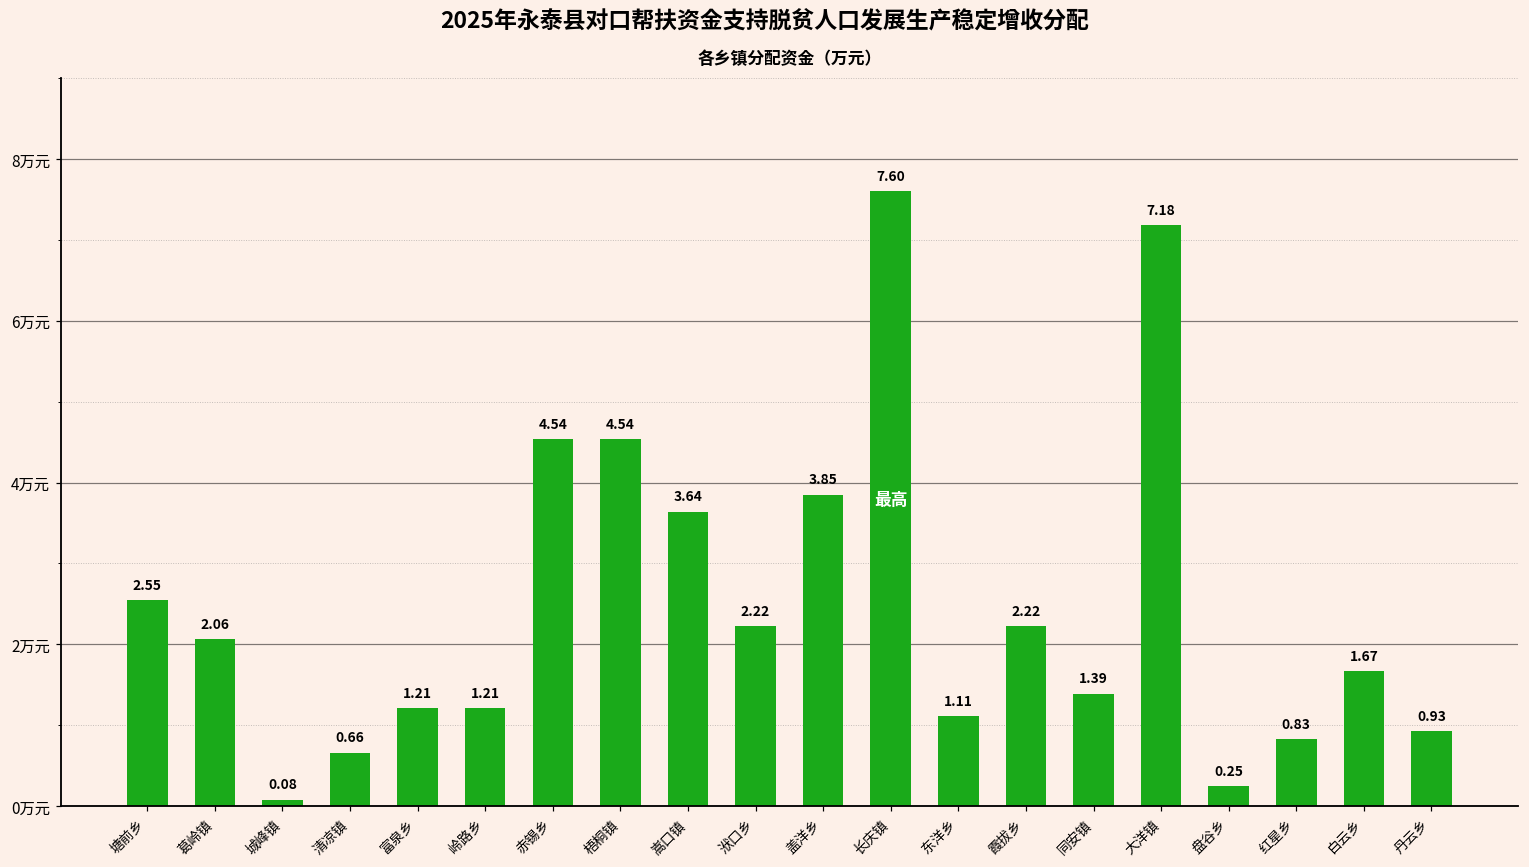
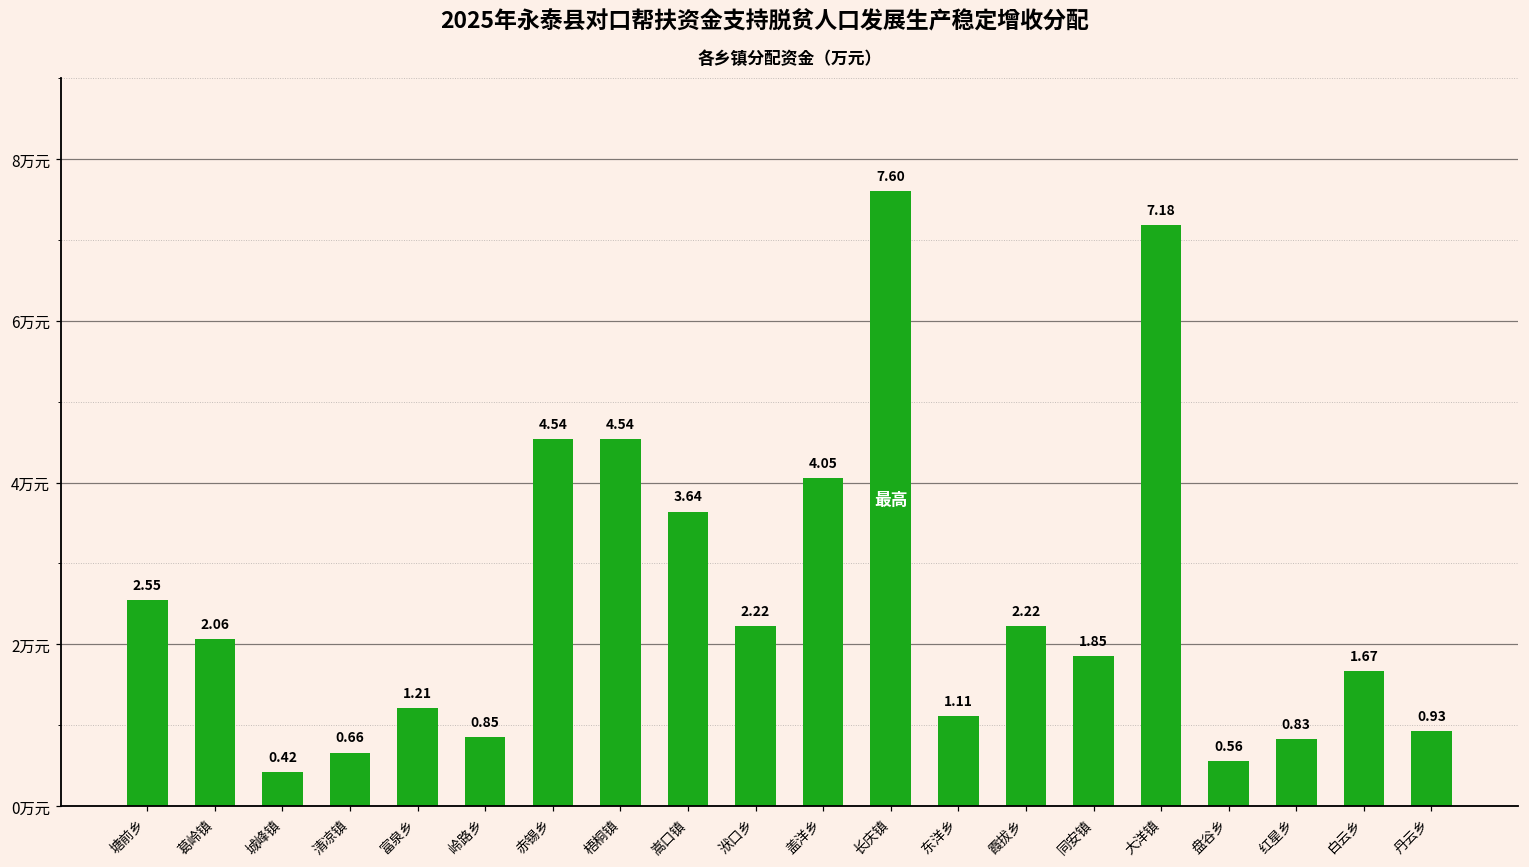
  {
    "塘前乡": 2.55,
    "葛岭镇": 2.06,
-   "城峰镇": 0.08,
+   "城峰镇": 0.42,
    "清凉镇": 0.66,
    "富泉乡": 1.21,
-   "岭路乡": 1.21,
+   "岭路乡": 0.85,
    "赤锡乡": 4.54,
    "梧桐镇": 4.54,
    "嵩口镇": 3.64,
    "洑口乡": 2.22,
-   "盖洋乡": 3.85,
+   "盖洋乡": 4.05,
    "长庆镇": 7.60,
    "东洋乡": 1.11,
    "霞拔乡": 2.22,
-   "同安镇": 1.39,
+   "同安镇": 1.85,
    "大洋镇": 7.18,
-   "盘谷乡": 0.25,
+   "盘谷乡": 0.56,
    "红星乡": 0.83,
    "白云乡": 1.67,
    "丹云乡": 0.93
  }
